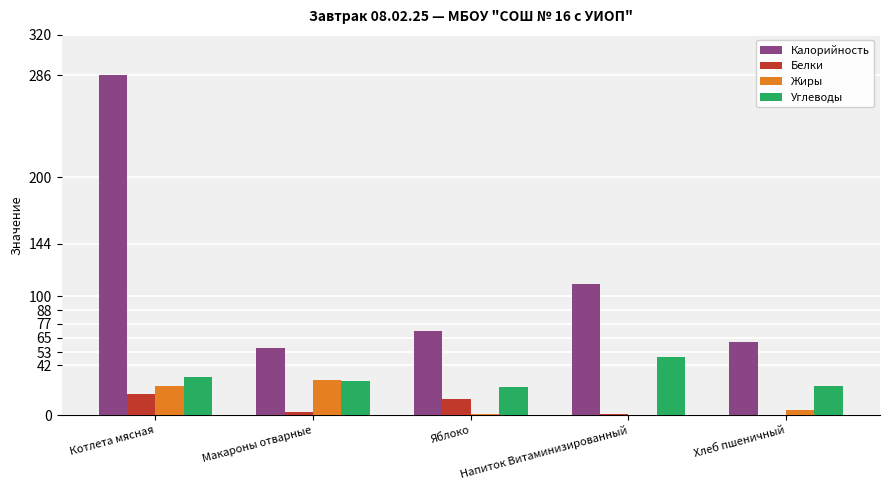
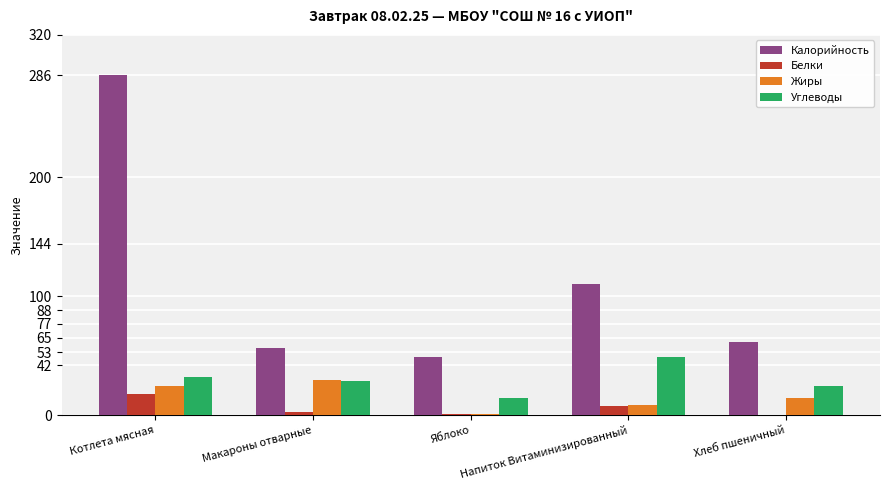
  {
    "Калорийность": {
      "Котлета мясная": 286,
      "Макароны отварные": 56,
-     "Яблоко": 71,
+     "Яблоко": 49,
      "Напиток Витаминизированный": 110,
      "Хлеб пшеничный": 62
    },
    "Белки": {
      "Котлета мясная": 18,
      "Макароны отварные": 3,
-     "Яблоко": 14,
-     "Напиток Витаминизированный": 1
+     "Яблоко": 1,
+     "Напиток Витаминизированный": 8
    },
    "Жиры": {
      "Котлета мясная": 25,
      "Макароны отварные": 30,
-     "Напиток Витаминизированный": 0,
-     "Хлеб пшеничный": 4
+     "Напиток Витаминизированный": 9,
+     "Хлеб пшеничный": 14
    },
    "Углеводы": {
      "Котлета мясная": 32,
      "Макароны отварные": 29,
-     "Яблоко": 23,
+     "Яблоко": 15,
      "Напиток Витаминизированный": 49,
      "Хлеб пшеничный": 25
    }
  }
